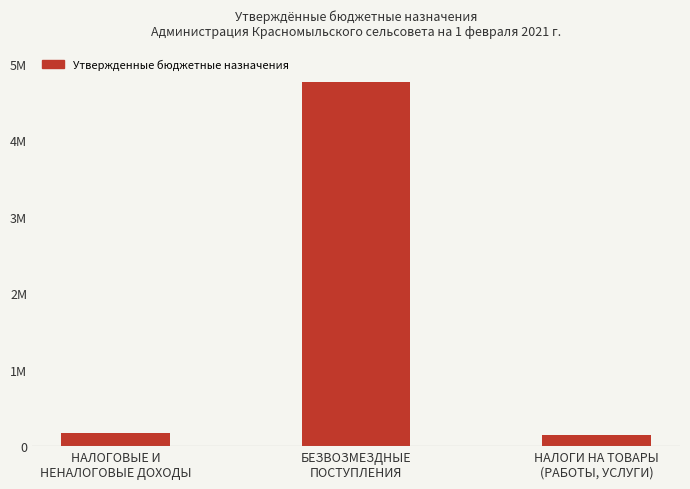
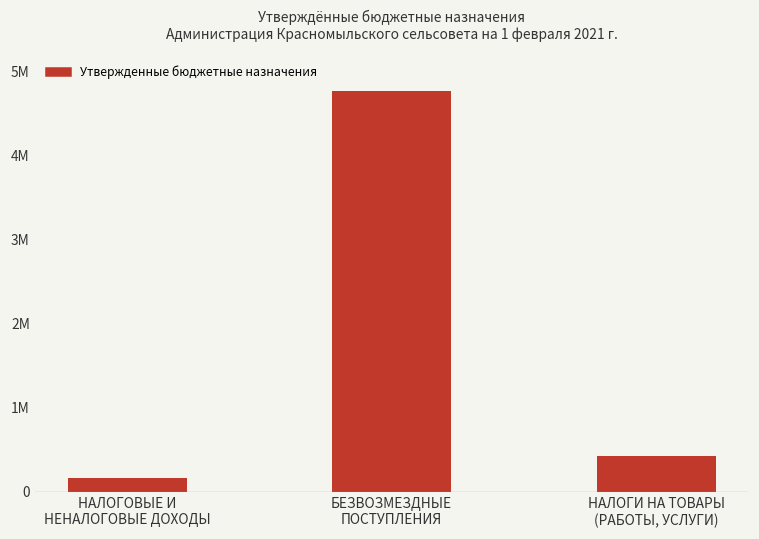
  {
    "НАЛОГОВЫЕ И НЕНАЛОГОВЫЕ ДОХОДЫ": 200000,
    "БЕЗВОЗМЕЗДНЫЕ ПОСТУПЛЕНИЯ": 4800000,
-   "НАЛОГИ НА ТОВАРЫ (РАБОТЫ, УСЛУГИ)": 100000
+   "НАЛОГИ НА ТОВАРЫ (РАБОТЫ, УСЛУГИ)": 400000
  }
